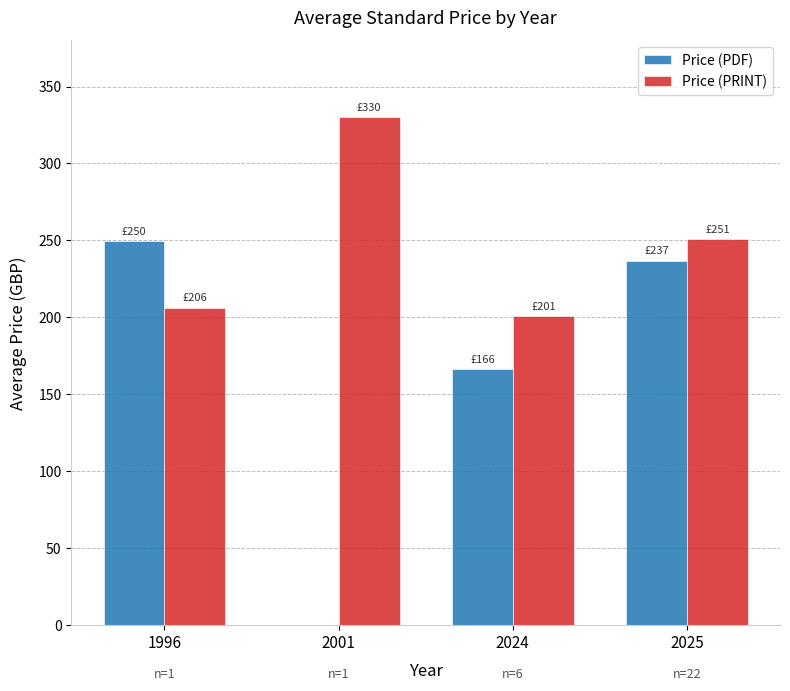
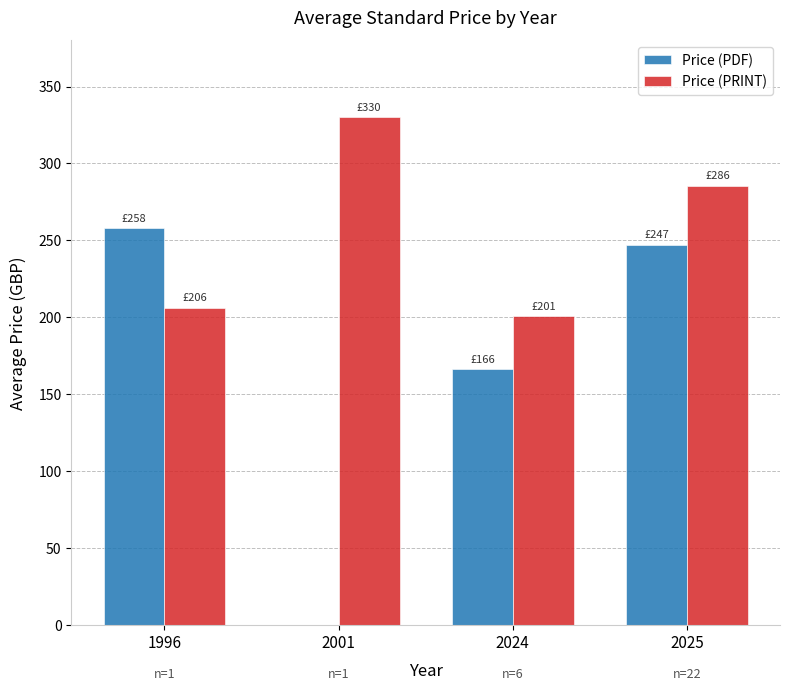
  {
    "Price (PDF)": {
-     "1996": "£250",
+     "1996": "£258",
      "2024": "£166",
-     "2025": "£237"
+     "2025": "£247"
    },
    "Price (PRINT)": {
      "1996": "£206",
      "2001": "£330",
      "2024": "£201",
-     "2025": "£251"
+     "2025": "£286"
    }
  }
